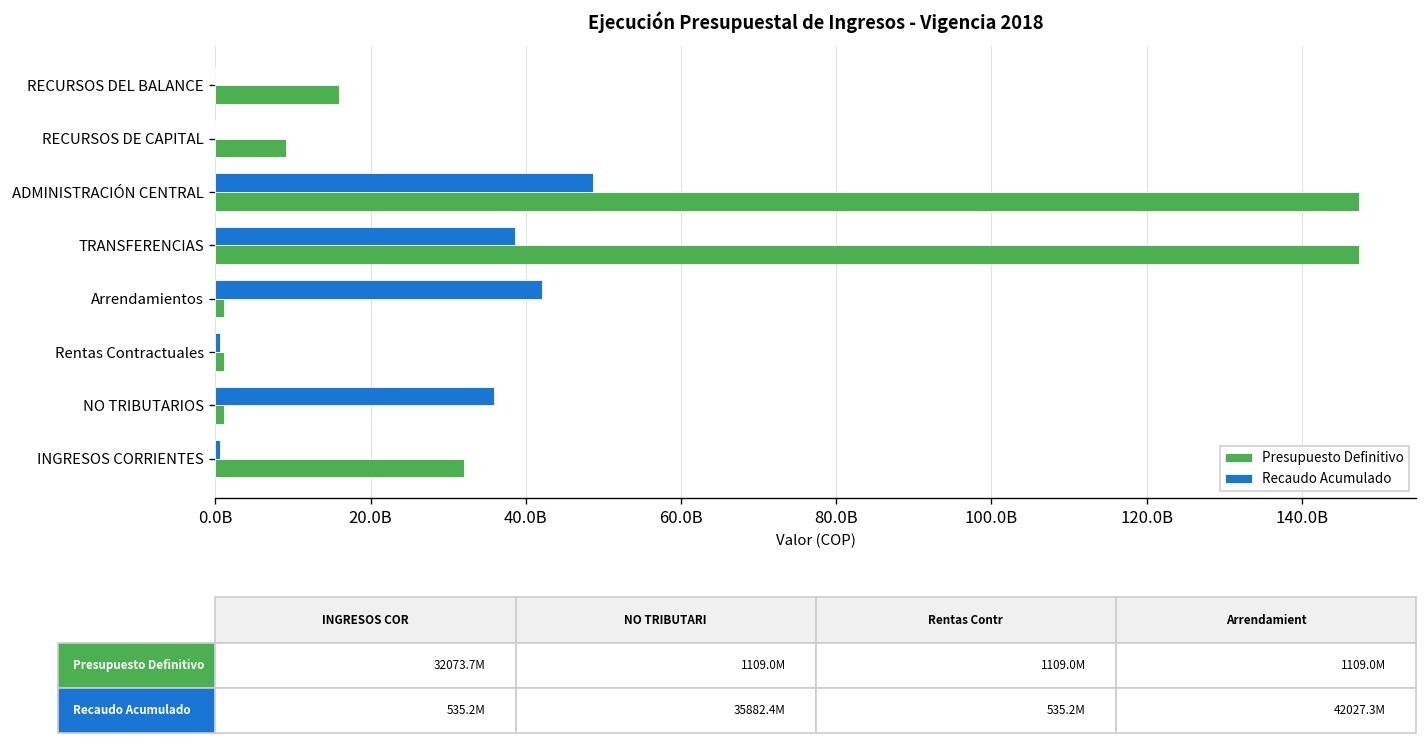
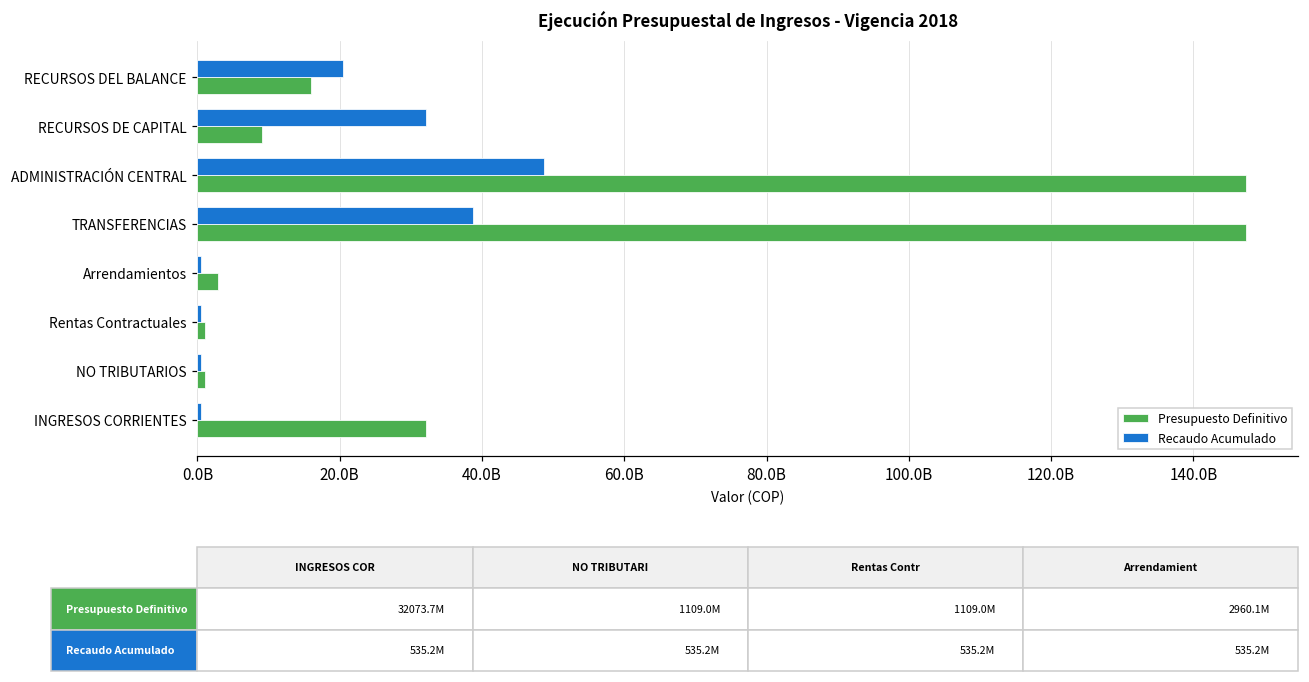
  {
    "Presupuesto Definitivo": {
-     "Arrendamientos": "1109.0M"
+     "Arrendamientos": "2960.1M"
    },
    "Recaudo Acumulado": {
-     "RECURSOS DEL BALANCE": "0",
-     "RECURSOS DE CAPITAL": "0",
-     "Arrendamientos": "42027.3M",
-     "NO TRIBUTARIOS": "35882.4M"
+     "RECURSOS DEL BALANCE": "20000000000",
+     "RECURSOS DE CAPITAL": "32000000000",
+     "Arrendamientos": "535.2M",
+     "NO TRIBUTARIOS": "535.2M"
    }
  }
